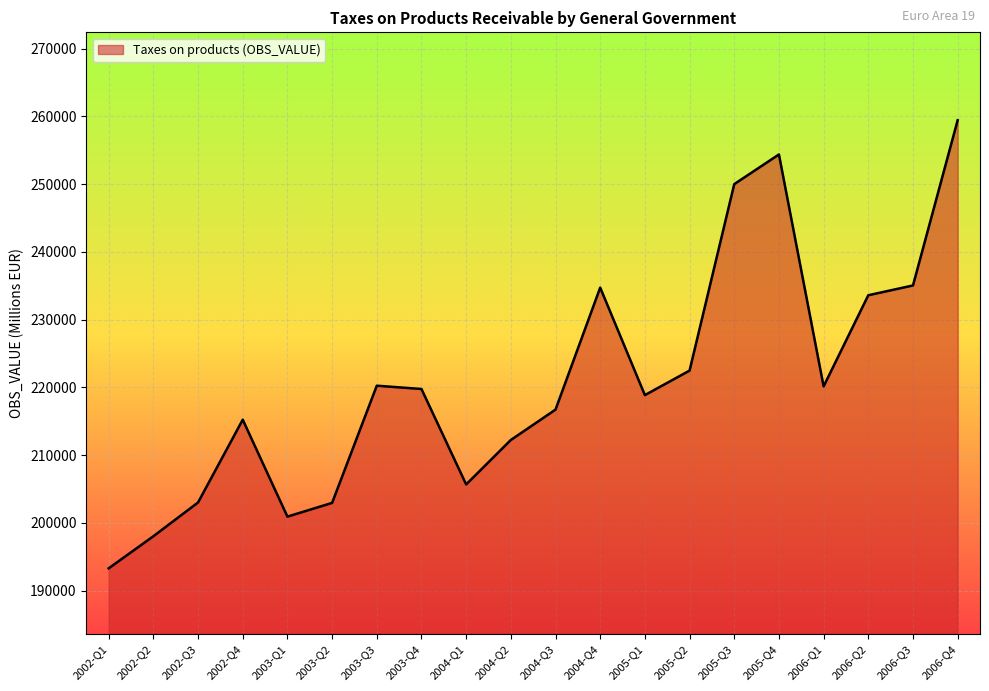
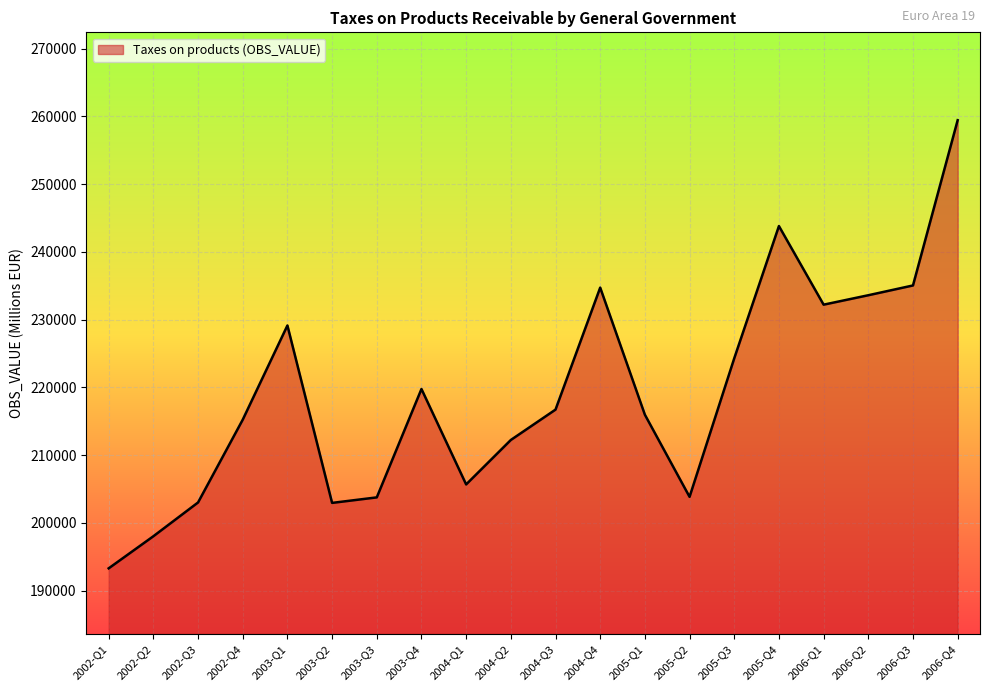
  {
    "2002-Q1": 193000,
    "2002-Q2": 198000,
    "2002-Q3": 203000,
    "2002-Q4": 215000,
-   "2003-Q1": 201000,
+   "2003-Q1": 229000,
    "2003-Q2": 203000,
-   "2003-Q3": 220000,
+   "2003-Q3": 204000,
    "2003-Q4": 220000,
    "2004-Q1": 206000,
    "2004-Q2": 212000,
    "2004-Q3": 217000,
    "2004-Q4": 235000,
-   "2005-Q1": 219000,
-   "2005-Q2": 222000,
-   "2005-Q3": 250000,
-   "2005-Q4": 254000,
-   "2006-Q1": 220000,
+   "2005-Q1": 216000,
+   "2005-Q2": 204000,
+   "2005-Q3": 224000,
+   "2005-Q4": 244000,
+   "2006-Q1": 232000,
    "2006-Q2": 234000,
    "2006-Q3": 235000,
    "2006-Q4": 259000
  }
